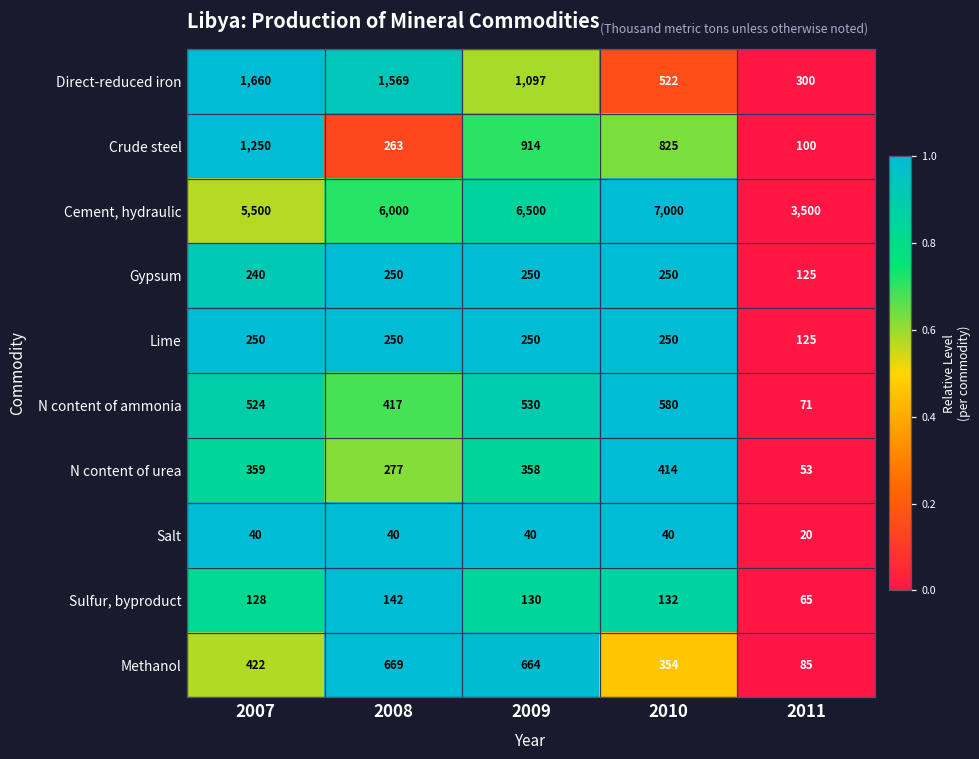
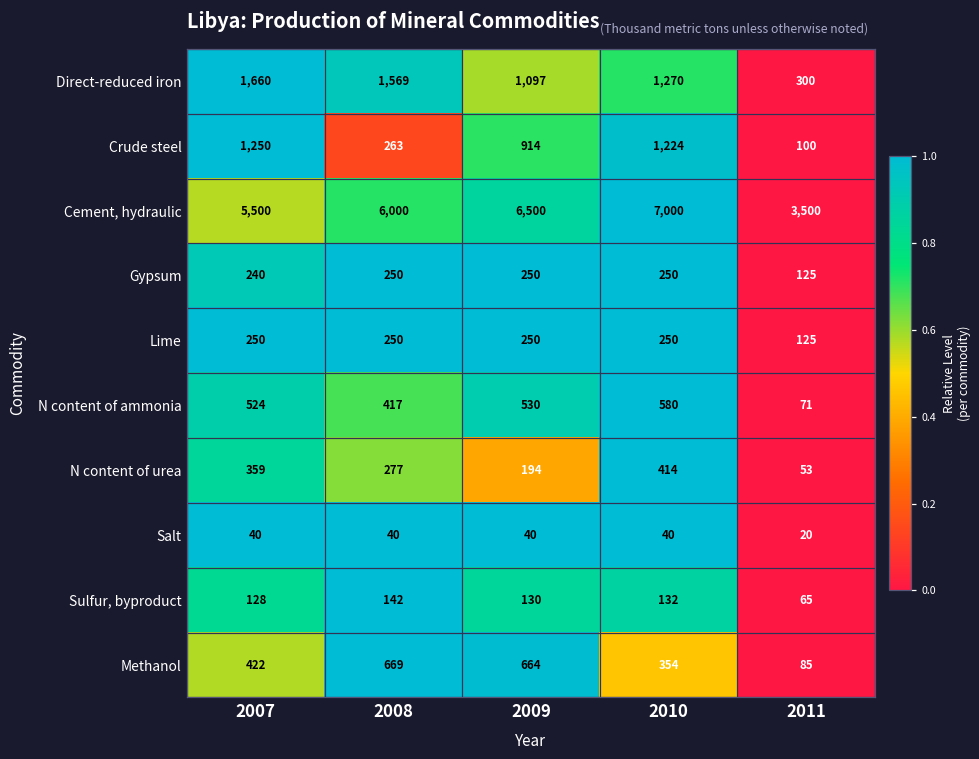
  {
    "Direct-reduced iron": {
      "2007": "1,660",
      "2008": "1,569",
      "2009": "1,097",
-     "2010": "522",
+     "2010": "1,270",
      "2011": "300"
    },
    "Crude steel": {
      "2007": "1,250",
      "2008": "263",
      "2009": "914",
-     "2010": "825",
+     "2010": "1,224",
      "2011": "100"
    },
    "Cement, hydraulic": {
      "2007": "5,500",
      "2008": "6,000",
      "2009": "6,500",
      "2010": "7,000",
      "2011": "3,500"
    },
    "Gypsum": {
      "2007": "240",
      "2008": "250",
      "2009": "250",
      "2010": "250",
      "2011": "125"
    },
    "Lime": {
      "2007": "250",
      "2008": "250",
      "2009": "250",
      "2010": "250",
      "2011": "125"
    },
    "N content of ammonia": {
      "2007": "524",
      "2008": "417",
      "2009": "530",
      "2010": "580",
      "2011": "71"
    },
    "N content of urea": {
      "2007": "359",
      "2008": "277",
-     "2009": "358",
+     "2009": "194",
      "2010": "414",
      "2011": "53"
    },
    "Salt": {
      "2007": "40",
      "2008": "40",
      "2009": "40",
      "2010": "40",
      "2011": "20"
    },
    "Sulfur, byproduct": {
      "2007": "128",
      "2008": "142",
      "2009": "130",
      "2010": "132",
      "2011": "65"
    },
    "Methanol": {
      "2007": "422",
      "2008": "669",
      "2009": "664",
      "2010": "354",
      "2011": "85"
    }
  }
